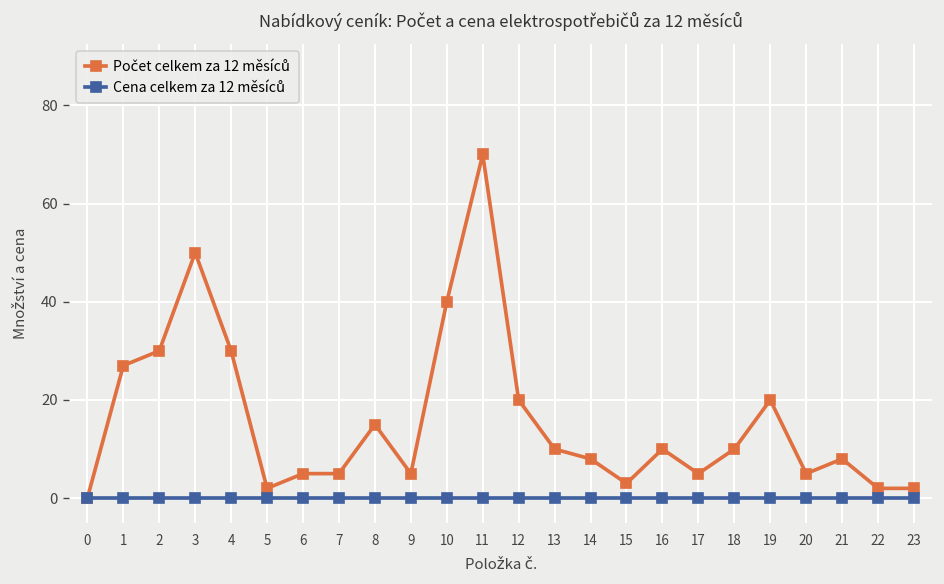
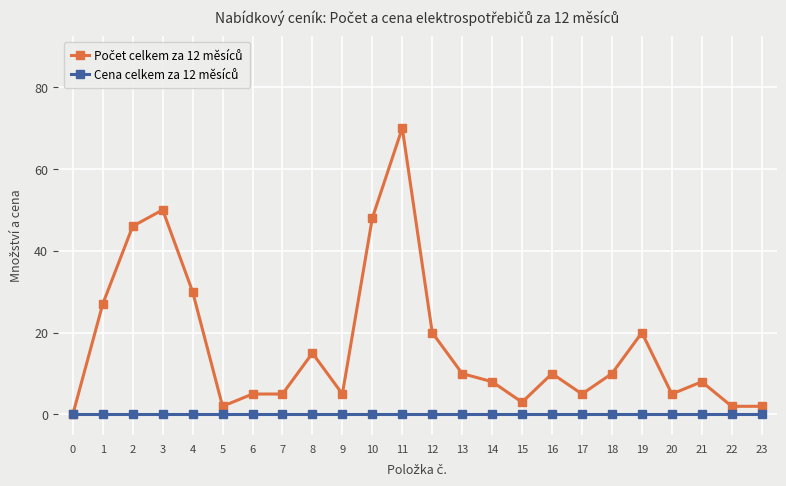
  {
    "Počet celkem za 12 měsíců": {
      "1": 27,
-     "2": 30,
+     "2": 46,
      "3": 50,
      "4": 30,
      "5": 2,
      "6": 5,
      "7": 5,
      "8": 15,
      "9": 5,
-     "10": 40,
+     "10": 48,
      "11": 70,
      "12": 20,
      "13": 10,
      "14": 8,
      "15": 3,
      "16": 10,
      "17": 5,
      "18": 10,
      "19": 20,
      "20": 5,
      "21": 8,
      "22": 2,
      "23": 2
    },
    "Cena celkem za 12 měsíců": {
      "1": 0,
      "2": 0,
      "3": 0,
      "4": 0,
      "5": 0,
      "6": 0,
      "7": 0,
      "8": 0,
      "9": 0,
      "10": 0,
      "11": 0,
      "12": 0,
      "13": 0,
      "14": 0,
      "15": 0,
      "16": 0,
      "17": 0,
      "18": 0,
      "19": 0,
      "20": 0,
      "21": 0,
      "22": 0,
      "23": 0
    }
  }
